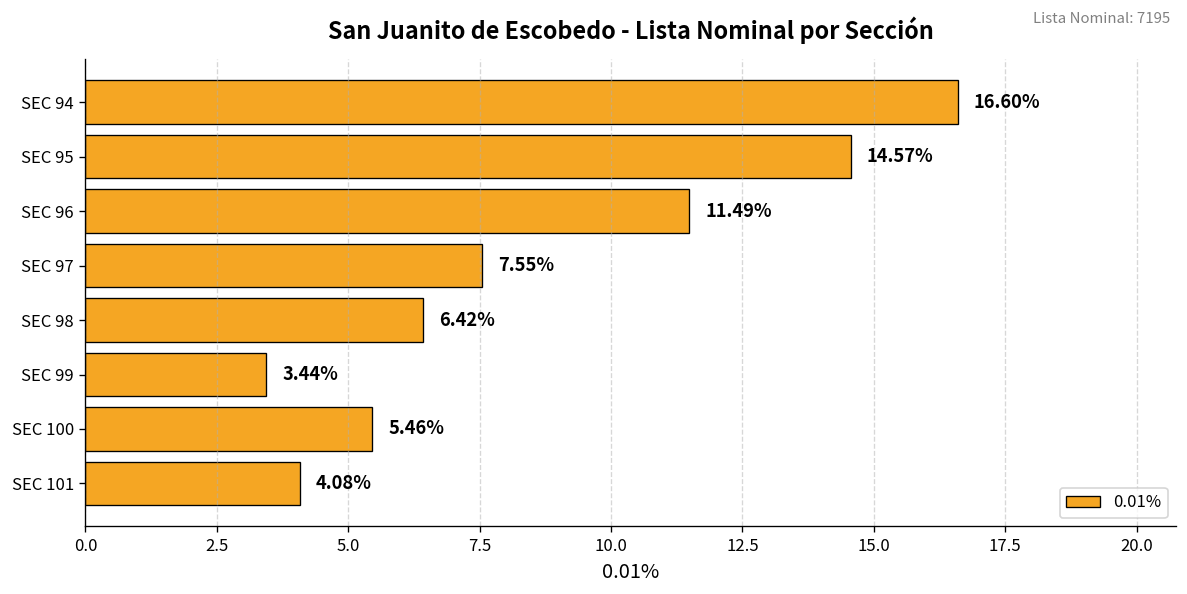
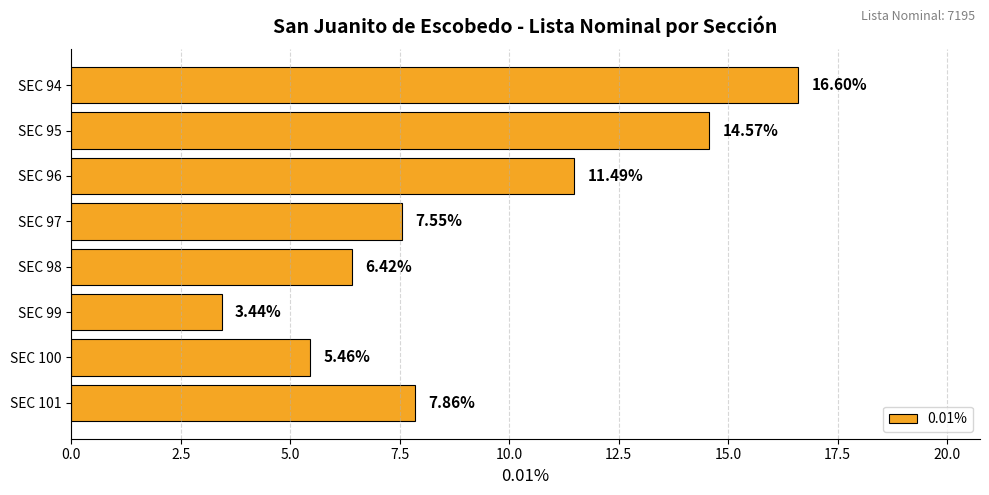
  {
    "SEC 94": "16.60%",
    "SEC 95": "14.57%",
    "SEC 96": "11.49%",
    "SEC 97": "7.55%",
    "SEC 98": "6.42%",
    "SEC 99": "3.44%",
    "SEC 100": "5.46%",
-   "SEC 101": "4.08%"
+   "SEC 101": "7.86%"
  }
